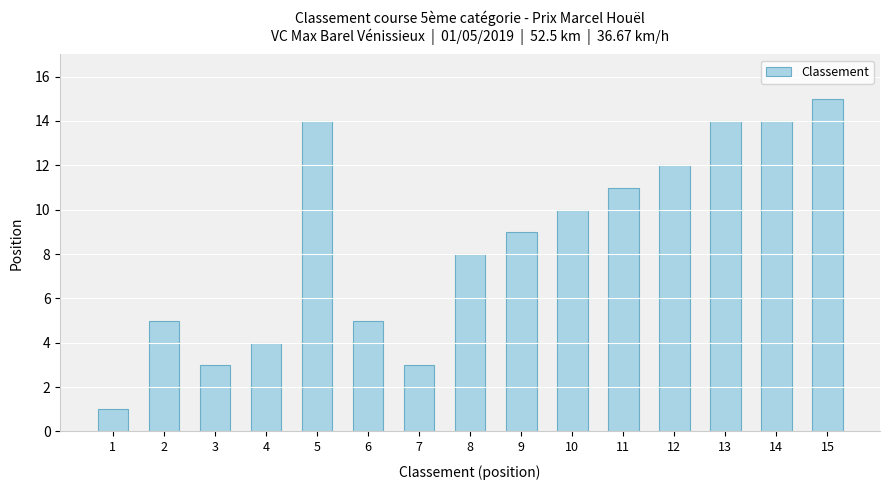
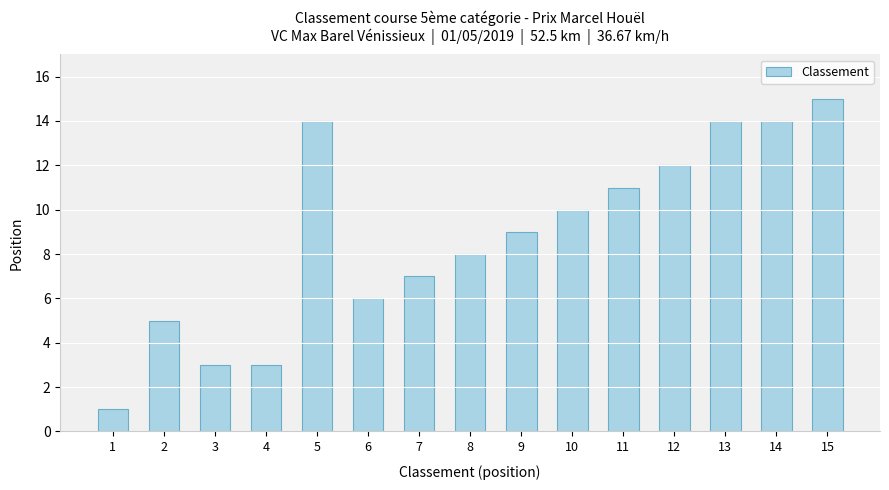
  {
    "1": 1,
    "2": 5,
    "3": 3,
-   "4": 4,
+   "4": 3,
    "5": 14,
-   "6": 5,
-   "7": 3,
+   "6": 6,
+   "7": 7,
    "8": 8,
    "9": 9,
    "10": 10,
    "11": 11,
    "12": 12,
    "13": 14,
    "14": 14,
    "15": 15
  }
